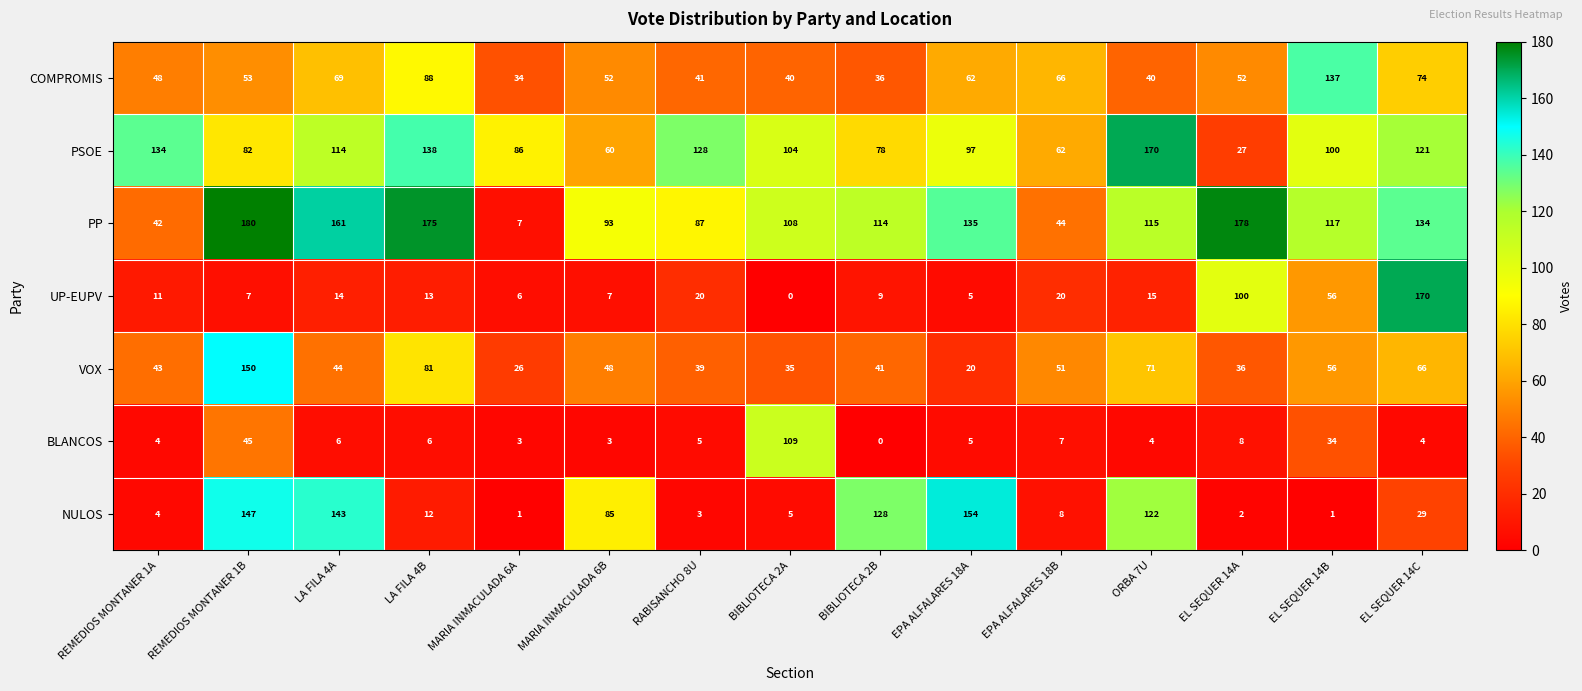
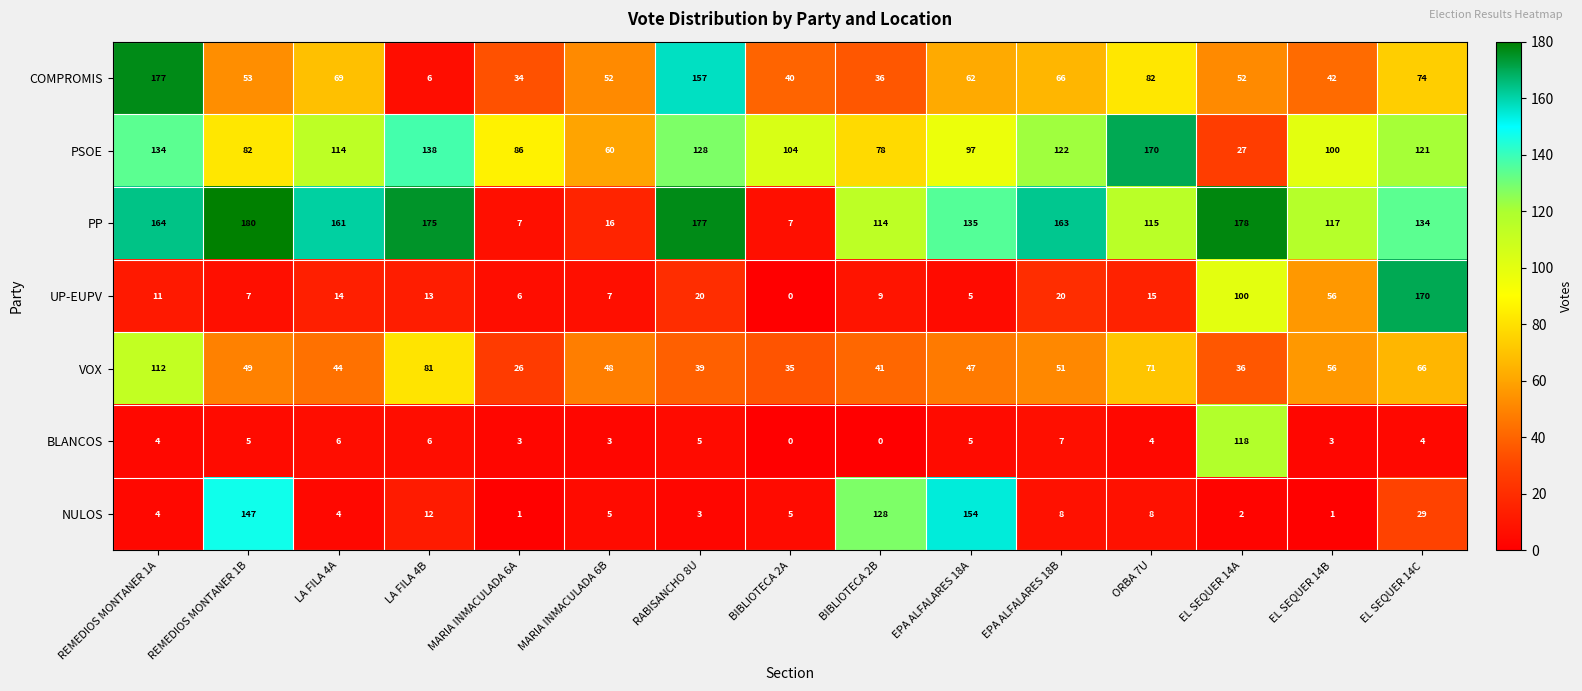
  {
    "COMPROMIS": {
-     "REMEDIOS MONTANER 1A": 48,
+     "REMEDIOS MONTANER 1A": 177,
      "REMEDIOS MONTANER 1B": 53,
      "LA FILA 4A": 69,
-     "LA FILA 4B": 88,
+     "LA FILA 4B": 6,
      "MARIA INMACULADA 6A": 34,
      "MARIA INMACULADA 6B": 52,
-     "RABISANCHO 8U": 41,
+     "RABISANCHO 8U": 157,
      "BIBLIOTECA 2A": 40,
      "BIBLIOTECA 2B": 36,
      "EPA ALFALARES 18A": 62,
      "EPA ALFALARES 18B": 66,
-     "ORBA 7U": 40,
+     "ORBA 7U": 82,
      "EL SEQUER 14A": 52,
-     "EL SEQUER 14B": 137,
+     "EL SEQUER 14B": 42,
      "EL SEQUER 14C": 74
    },
    "PSOE": {
      "REMEDIOS MONTANER 1A": 134,
      "REMEDIOS MONTANER 1B": 82,
      "LA FILA 4A": 114,
      "LA FILA 4B": 138,
      "MARIA INMACULADA 6A": 86,
      "MARIA INMACULADA 6B": 60,
      "RABISANCHO 8U": 128,
      "BIBLIOTECA 2A": 104,
      "BIBLIOTECA 2B": 78,
      "EPA ALFALARES 18A": 97,
-     "EPA ALFALARES 18B": 62,
+     "EPA ALFALARES 18B": 122,
      "ORBA 7U": 170,
      "EL SEQUER 14A": 27,
      "EL SEQUER 14B": 100,
      "EL SEQUER 14C": 121
    },
    "PP": {
-     "REMEDIOS MONTANER 1A": 42,
+     "REMEDIOS MONTANER 1A": 164,
      "REMEDIOS MONTANER 1B": 180,
      "LA FILA 4A": 161,
      "LA FILA 4B": 175,
      "MARIA INMACULADA 6A": 7,
-     "MARIA INMACULADA 6B": 93,
-     "RABISANCHO 8U": 87,
-     "BIBLIOTECA 2A": 108,
+     "MARIA INMACULADA 6B": 16,
+     "RABISANCHO 8U": 177,
+     "BIBLIOTECA 2A": 7,
      "BIBLIOTECA 2B": 114,
      "EPA ALFALARES 18A": 135,
-     "EPA ALFALARES 18B": 44,
+     "EPA ALFALARES 18B": 163,
      "ORBA 7U": 115,
      "EL SEQUER 14A": 178,
      "EL SEQUER 14B": 117,
      "EL SEQUER 14C": 134
    },
    "UP-EUPV": {
      "REMEDIOS MONTANER 1A": 11,
      "REMEDIOS MONTANER 1B": 7,
      "LA FILA 4A": 14,
      "LA FILA 4B": 13,
      "MARIA INMACULADA 6A": 6,
      "MARIA INMACULADA 6B": 7,
      "RABISANCHO 8U": 20,
      "BIBLIOTECA 2A": 0,
      "BIBLIOTECA 2B": 9,
      "EPA ALFALARES 18A": 5,
      "EPA ALFALARES 18B": 20,
      "ORBA 7U": 15,
      "EL SEQUER 14A": 100,
      "EL SEQUER 14B": 56,
      "EL SEQUER 14C": 170
    },
    "VOX": {
-     "REMEDIOS MONTANER 1A": 43,
-     "REMEDIOS MONTANER 1B": 150,
+     "REMEDIOS MONTANER 1A": 112,
+     "REMEDIOS MONTANER 1B": 49,
      "LA FILA 4A": 44,
      "LA FILA 4B": 81,
      "MARIA INMACULADA 6A": 26,
      "MARIA INMACULADA 6B": 48,
      "RABISANCHO 8U": 39,
      "BIBLIOTECA 2A": 35,
      "BIBLIOTECA 2B": 41,
-     "EPA ALFALARES 18A": 20,
+     "EPA ALFALARES 18A": 47,
      "EPA ALFALARES 18B": 51,
      "ORBA 7U": 71,
      "EL SEQUER 14A": 36,
      "EL SEQUER 14B": 56,
      "EL SEQUER 14C": 66
    },
    "BLANCOS": {
      "REMEDIOS MONTANER 1A": 4,
-     "REMEDIOS MONTANER 1B": 45,
+     "REMEDIOS MONTANER 1B": 5,
      "LA FILA 4A": 6,
      "LA FILA 4B": 6,
      "MARIA INMACULADA 6A": 3,
      "MARIA INMACULADA 6B": 3,
      "RABISANCHO 8U": 5,
-     "BIBLIOTECA 2A": 109,
+     "BIBLIOTECA 2A": 0,
      "BIBLIOTECA 2B": 0,
      "EPA ALFALARES 18A": 5,
      "EPA ALFALARES 18B": 7,
      "ORBA 7U": 4,
-     "EL SEQUER 14A": 8,
-     "EL SEQUER 14B": 34,
+     "EL SEQUER 14A": 118,
+     "EL SEQUER 14B": 3,
      "EL SEQUER 14C": 4
    },
    "NULOS": {
      "REMEDIOS MONTANER 1A": 4,
      "REMEDIOS MONTANER 1B": 147,
-     "LA FILA 4A": 143,
+     "LA FILA 4A": 4,
      "LA FILA 4B": 12,
      "MARIA INMACULADA 6A": 1,
-     "MARIA INMACULADA 6B": 85,
+     "MARIA INMACULADA 6B": 5,
      "RABISANCHO 8U": 3,
      "BIBLIOTECA 2A": 5,
      "BIBLIOTECA 2B": 128,
      "EPA ALFALARES 18A": 154,
      "EPA ALFALARES 18B": 8,
-     "ORBA 7U": 122,
+     "ORBA 7U": 8,
      "EL SEQUER 14A": 2,
      "EL SEQUER 14B": 1,
      "EL SEQUER 14C": 29
    }
  }
